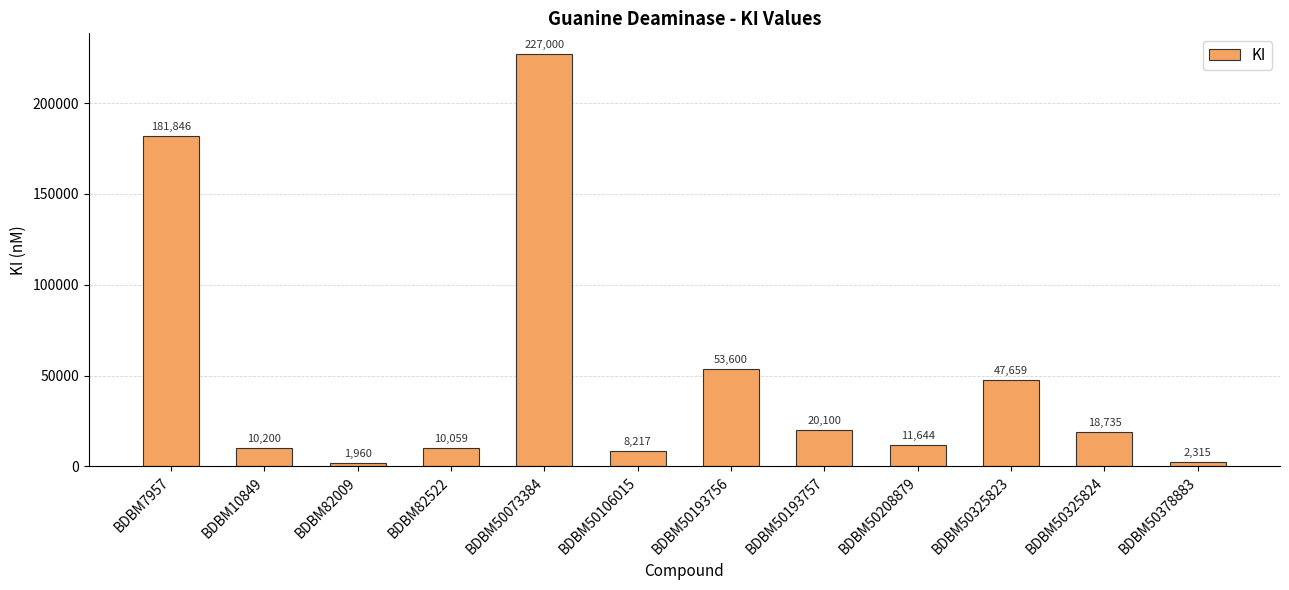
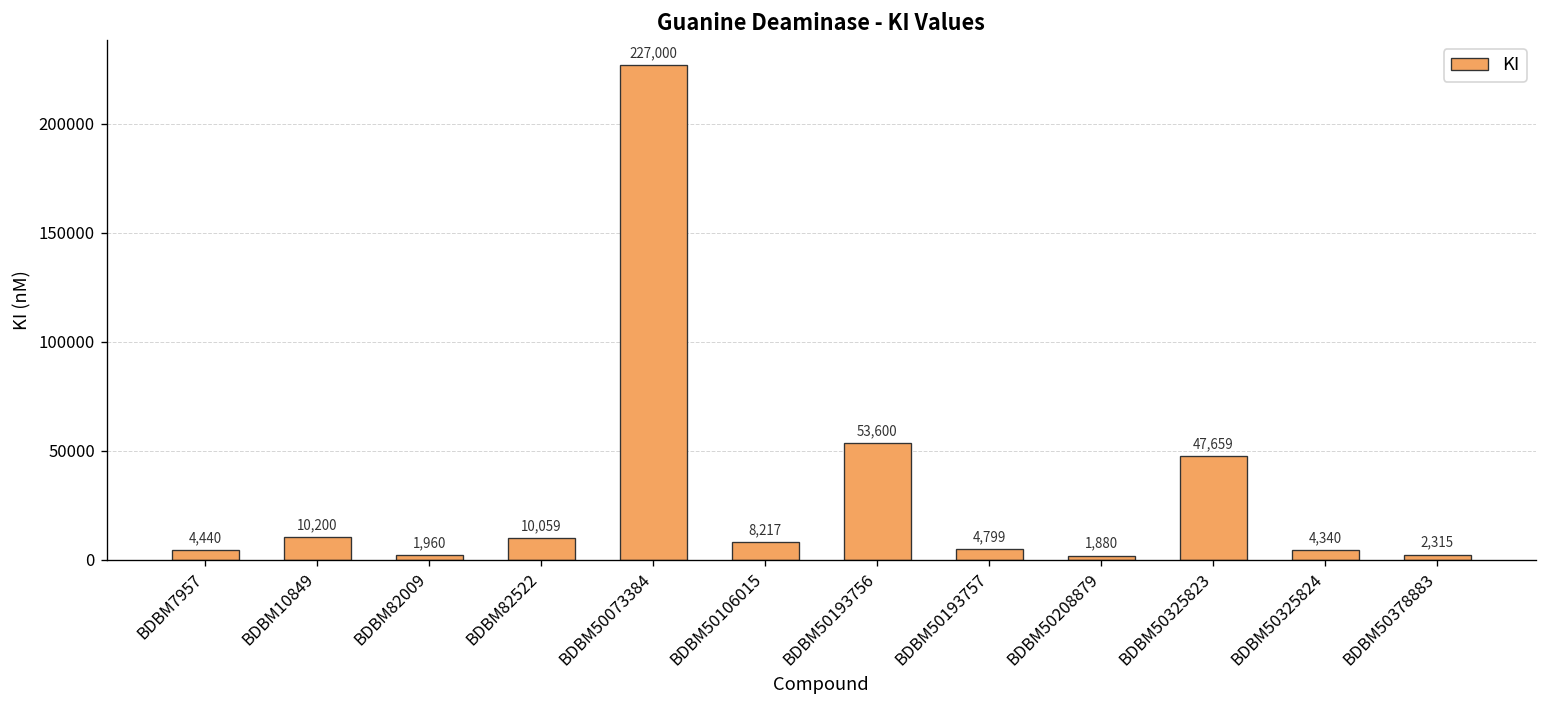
  {
-   "BDBM7957": "181,846",
+   "BDBM7957": "4,440",
    "BDBM10849": "10,200",
    "BDBM82009": "1,960",
    "BDBM82522": "10,059",
    "BDBM50073384": "227,000",
    "BDBM50106015": "8,217",
    "BDBM50193756": "53,600",
-   "BDBM50193757": "20,100",
-   "BDBM50208879": "11,644",
+   "BDBM50193757": "4,799",
+   "BDBM50208879": "1,880",
    "BDBM50325823": "47,659",
-   "BDBM50325824": "18,735",
+   "BDBM50325824": "4,340",
    "BDBM50378883": "2,315"
  }
